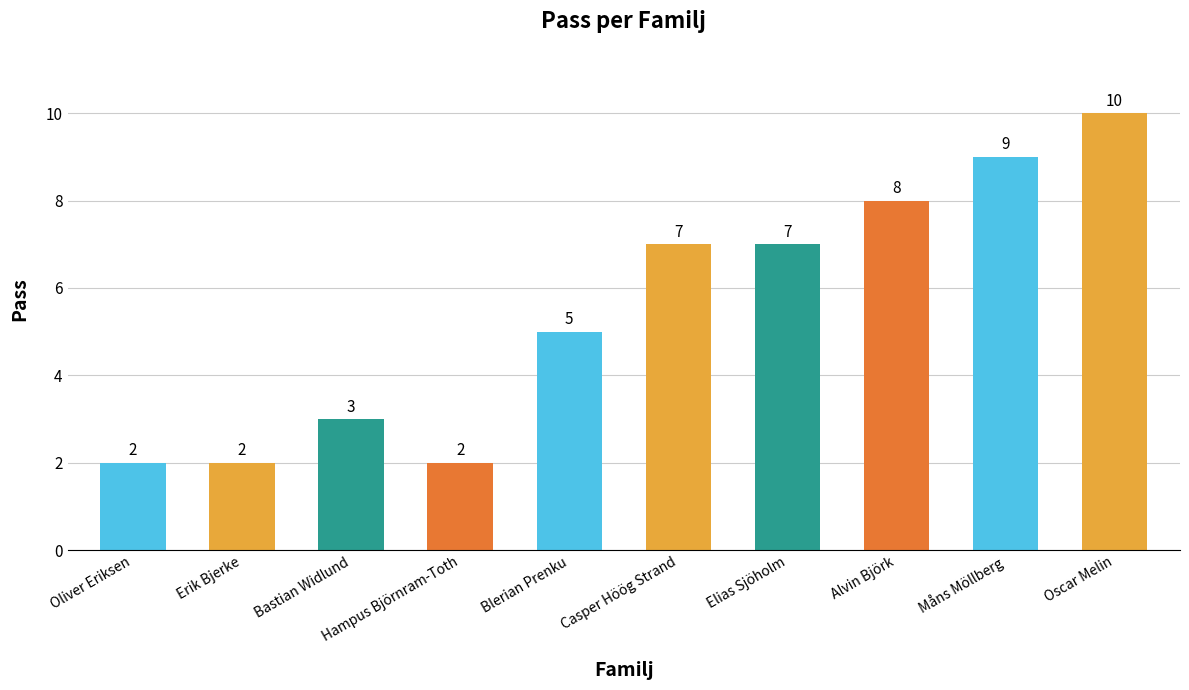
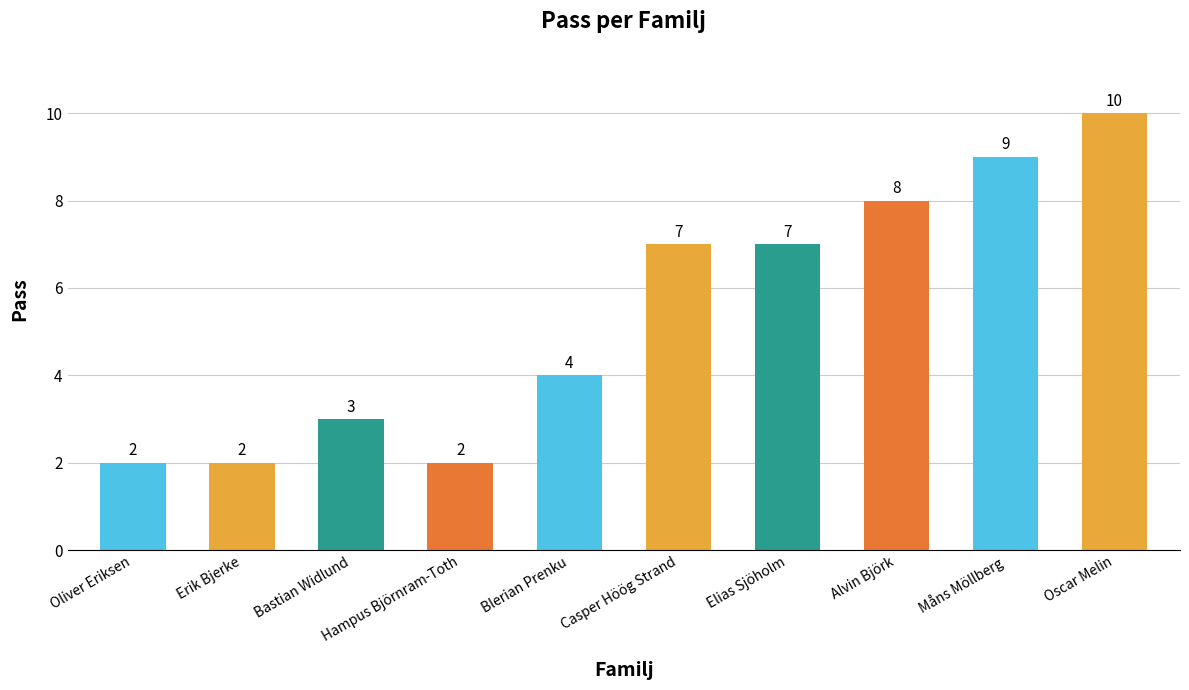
  {
    "Oliver Eriksen": 2,
    "Erik Bjerke": 2,
    "Bastian Widlund": 3,
    "Hampus Björnram-Toth": 2,
-   "Blerian Prenku": 5,
+   "Blerian Prenku": 4,
    "Casper Höög Strand": 7,
    "Elias Sjöholm": 7,
    "Alvin Björk": 8,
    "Måns Möllberg": 9,
    "Oscar Melin": 10
  }
